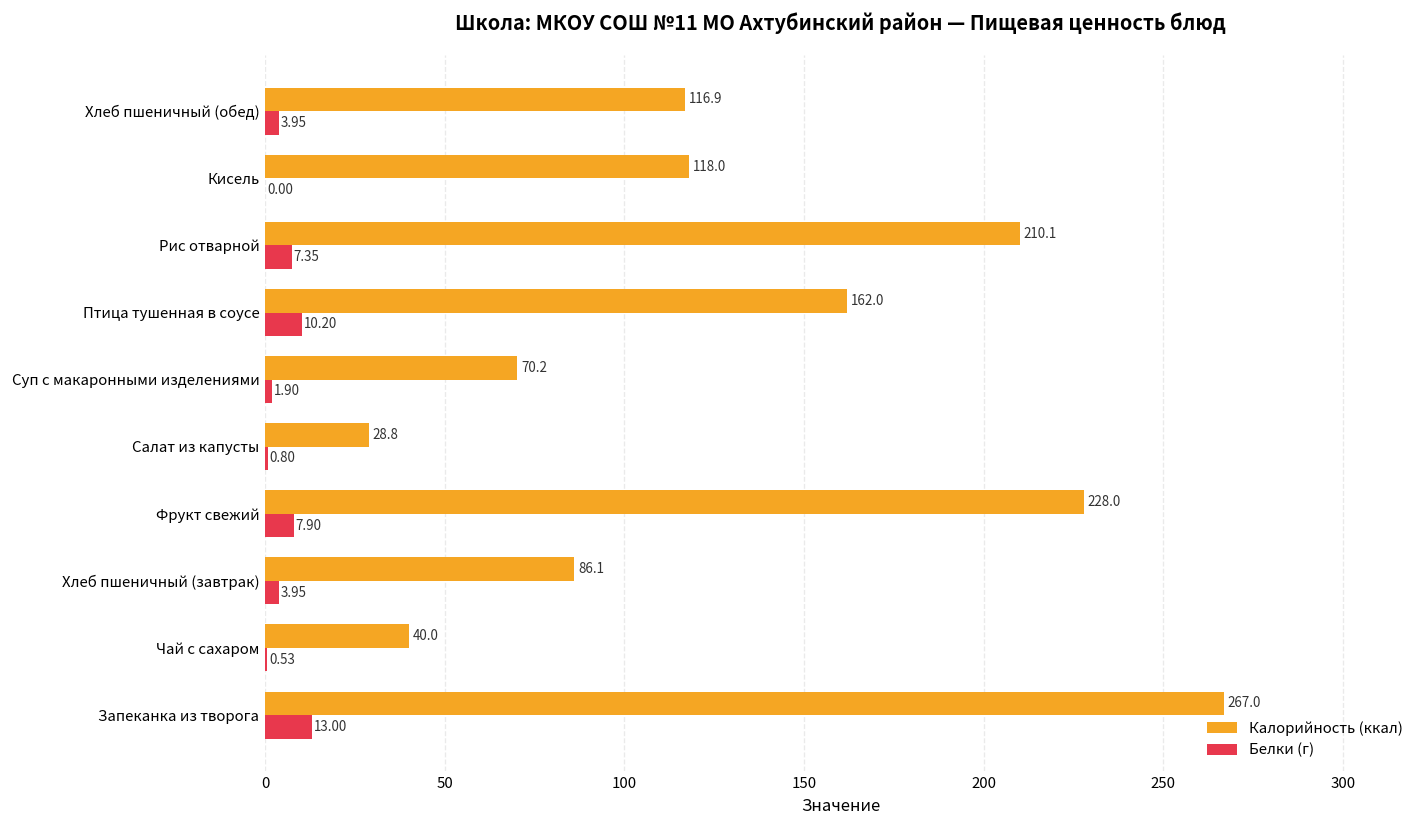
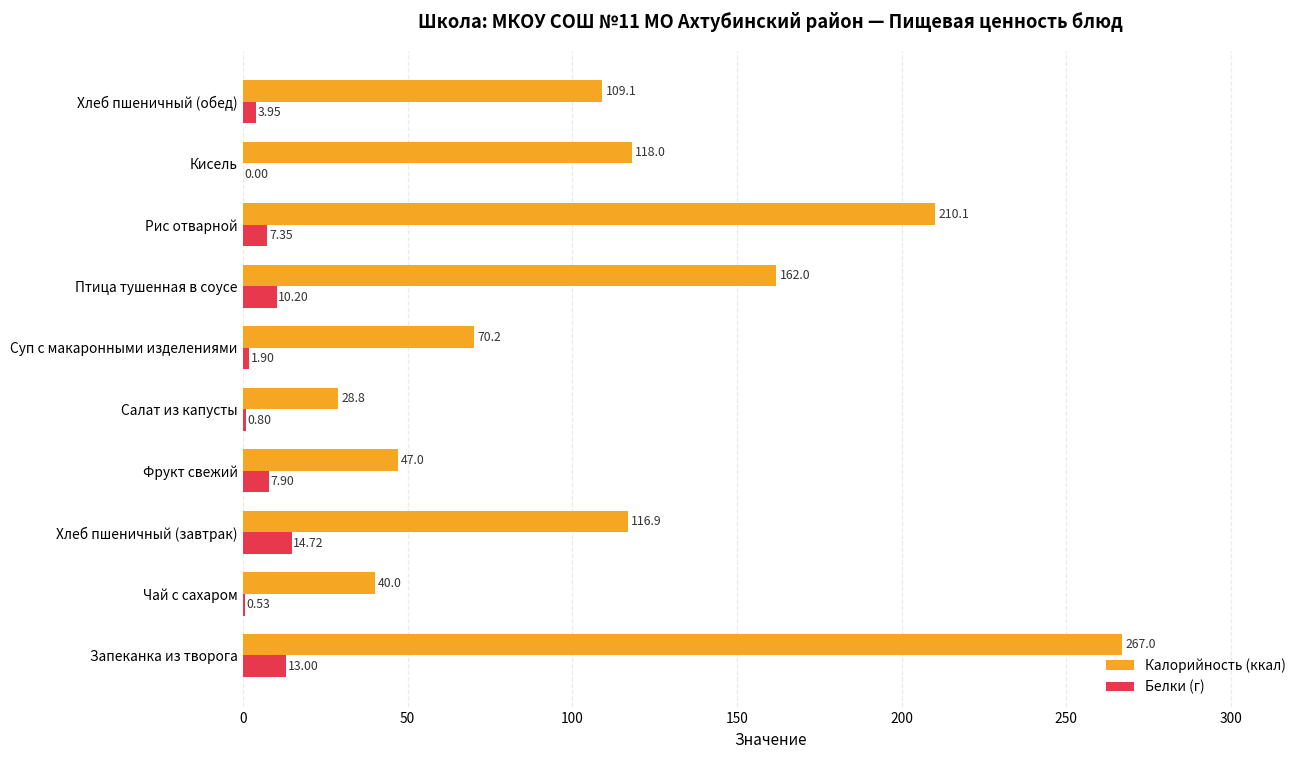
  {
    "Калорийность (ккал)": {
-     "Хлеб пшеничный (обед)": 116.9,
+     "Хлеб пшеничный (обед)": 109.1,
      "Кисель": 118.0,
      "Рис отварной": 210.1,
      "Птица тушенная в соусе": 162.0,
      "Суп с макаронными изделениями": 70.2,
      "Салат из капусты": 28.8,
-     "Фрукт свежий": 228.0,
-     "Хлеб пшеничный (завтрак)": 86.1,
+     "Фрукт свежий": 47.0,
+     "Хлеб пшеничный (завтрак)": 116.9,
      "Чай с сахаром": 40.0,
      "Запеканка из творога": 267.0
    },
    "Белки (г)": {
      "Хлеб пшеничный (обед)": 3.95,
      "Кисель": 0.00,
      "Рис отварной": 7.35,
      "Птица тушенная в соусе": 10.20,
      "Суп с макаронными изделениями": 1.90,
      "Салат из капусты": 0.80,
      "Фрукт свежий": 7.90,
-     "Хлеб пшеничный (завтрак)": 3.95,
+     "Хлеб пшеничный (завтрак)": 14.72,
      "Чай с сахаром": 0.53,
      "Запеканка из творога": 13.00
    }
  }
